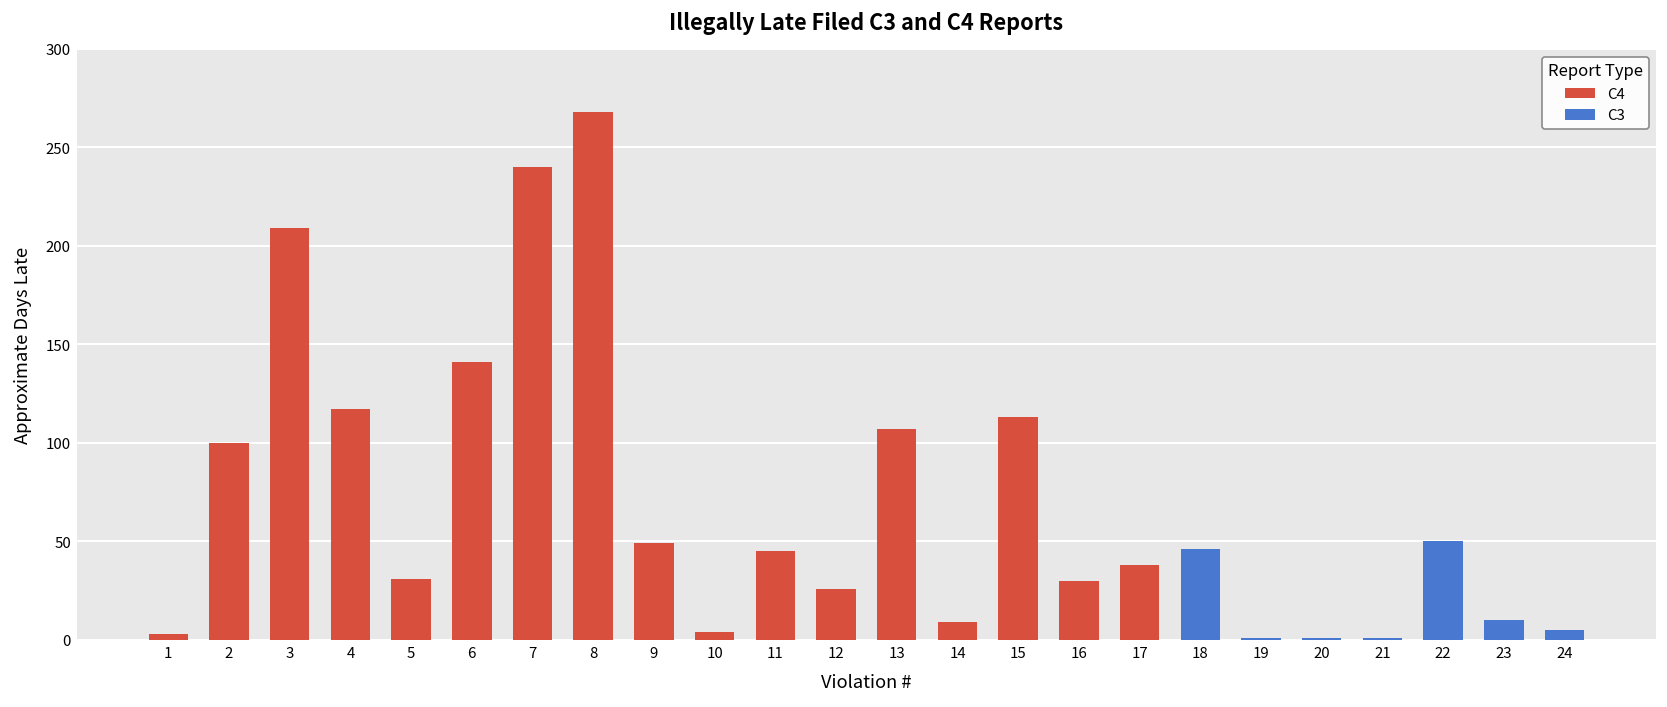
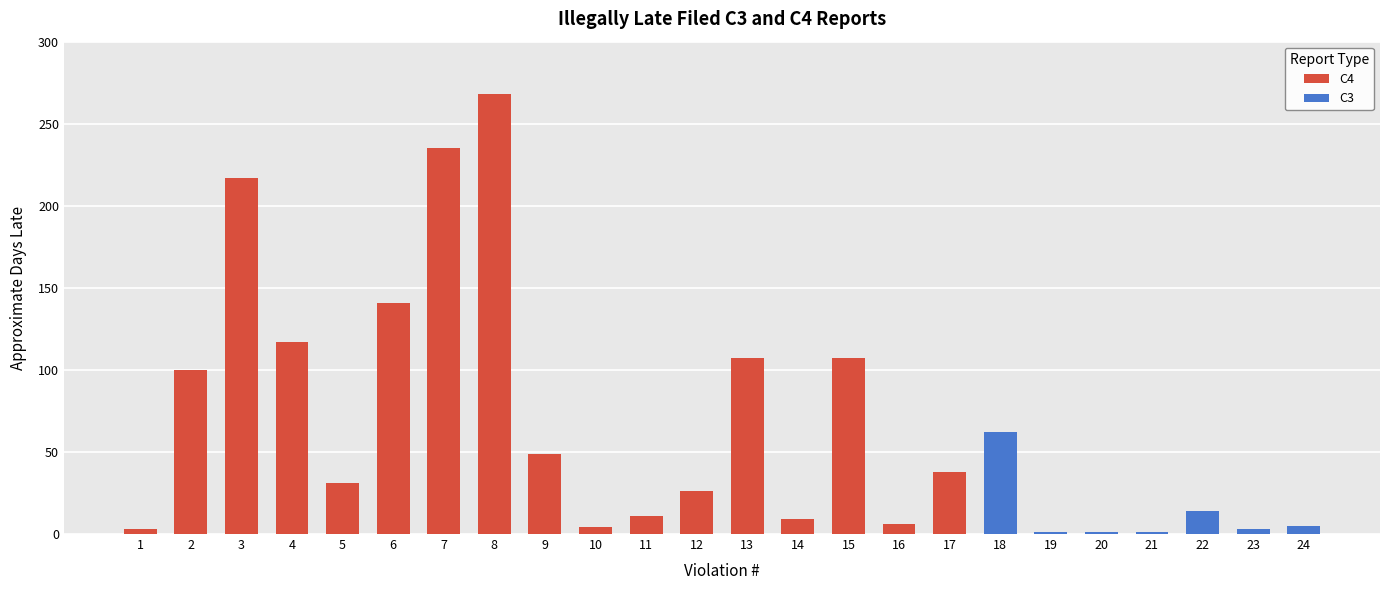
  {
    "C4": {
      "1": 3,
      "2": 100,
-     "3": 209,
+     "3": 217,
      "4": 117,
      "5": 31,
      "6": 141,
-     "7": 240,
+     "7": 235,
      "8": 268,
      "9": 49,
      "10": 4,
-     "11": 45,
+     "11": 11,
      "12": 26,
      "13": 107,
      "14": 9,
-     "15": 113,
-     "16": 30,
+     "15": 107,
+     "16": 6,
      "17": 38,
      "18": 0,
      "19": 0,
      "20": 0,
      "21": 0,
      "22": 0,
      "23": 0,
      "24": 0
    },
    "C3": {
      "1": 0,
      "2": 0,
      "3": 0,
      "4": 0,
      "5": 0,
      "6": 0,
      "7": 0,
      "8": 0,
      "9": 0,
      "10": 0,
      "11": 0,
      "12": 0,
      "13": 0,
      "14": 0,
      "15": 0,
      "16": 0,
      "17": 0,
-     "18": 46,
-     "22": 50,
-     "23": 10,
+     "18": 62,
+     "22": 14,
+     "23": 3,
      "24": 5
    }
  }
